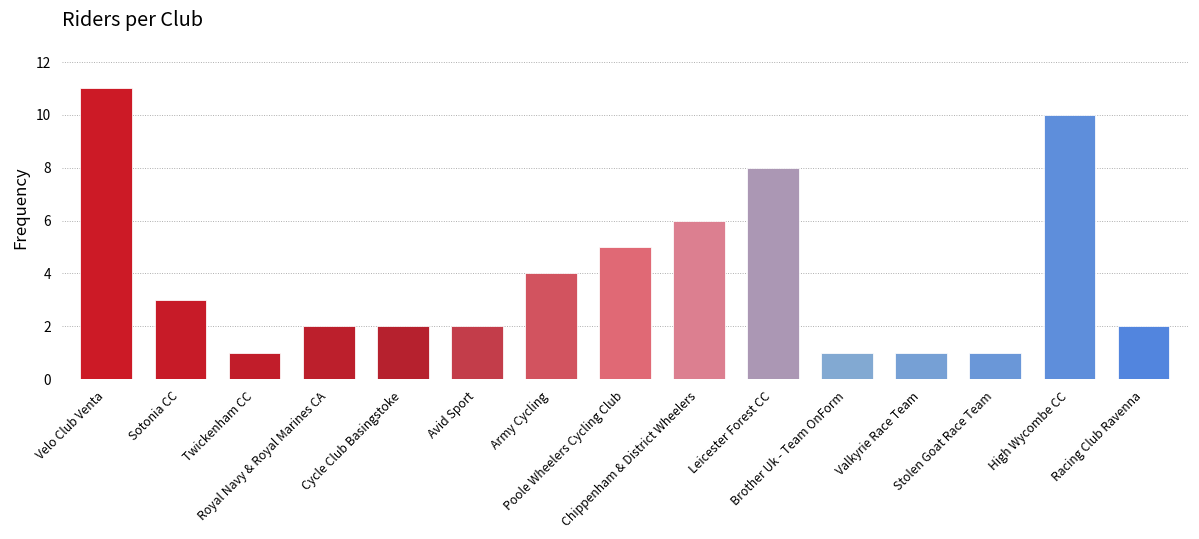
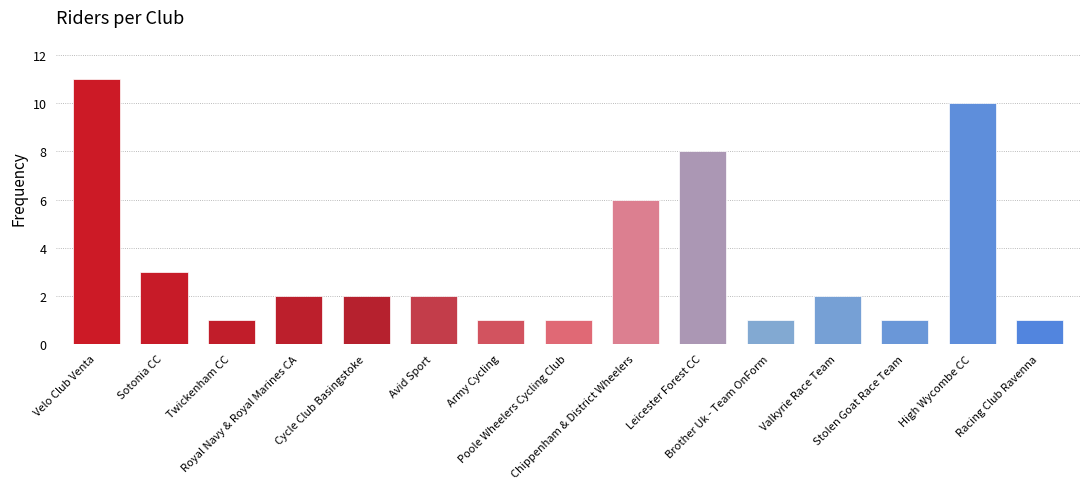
  {
    "Velo Club Venta": 11,
    "Sotonia CC": 3,
    "Twickenham CC": 1,
    "Royal Navy & Royal Marines CA": 2,
    "Cycle Club Basingstoke": 2,
    "Avid Sport": 2,
-   "Army Cycling": 4,
-   "Poole Wheelers Cycling Club": 5,
+   "Army Cycling": 1,
+   "Poole Wheelers Cycling Club": 1,
    "Chippenham & District Wheelers": 6,
    "Leicester Forest CC": 8,
    "Brother Uk - Team OnForm": 1,
-   "Valkyrie Race Team": 1,
+   "Valkyrie Race Team": 2,
    "Stolen Goat Race Team": 1,
    "High Wycombe CC": 10,
-   "Racing Club Ravenna": 2
+   "Racing Club Ravenna": 1
  }
